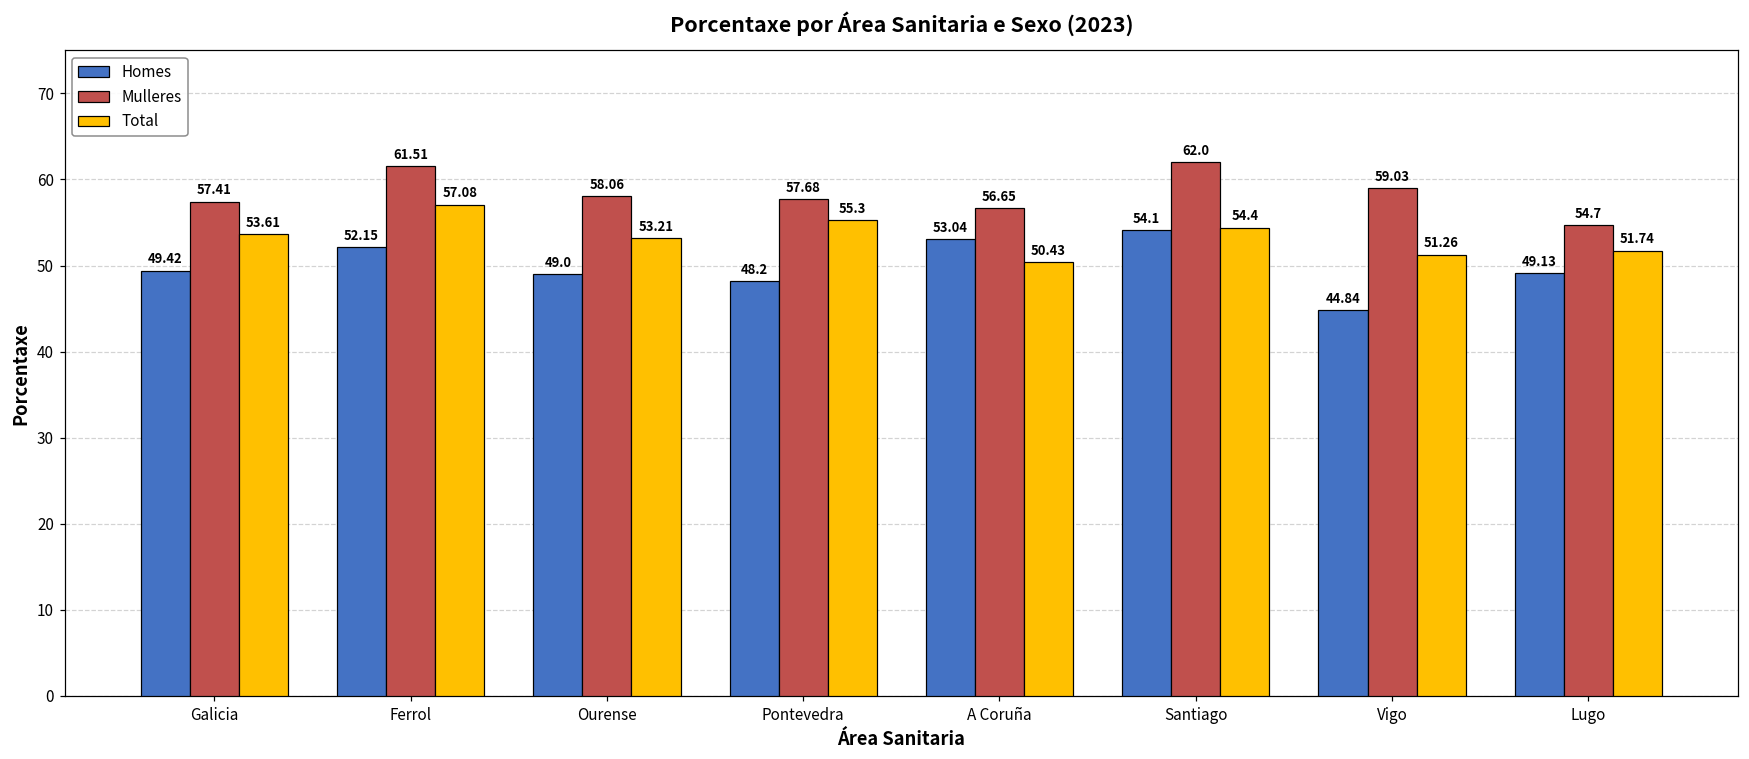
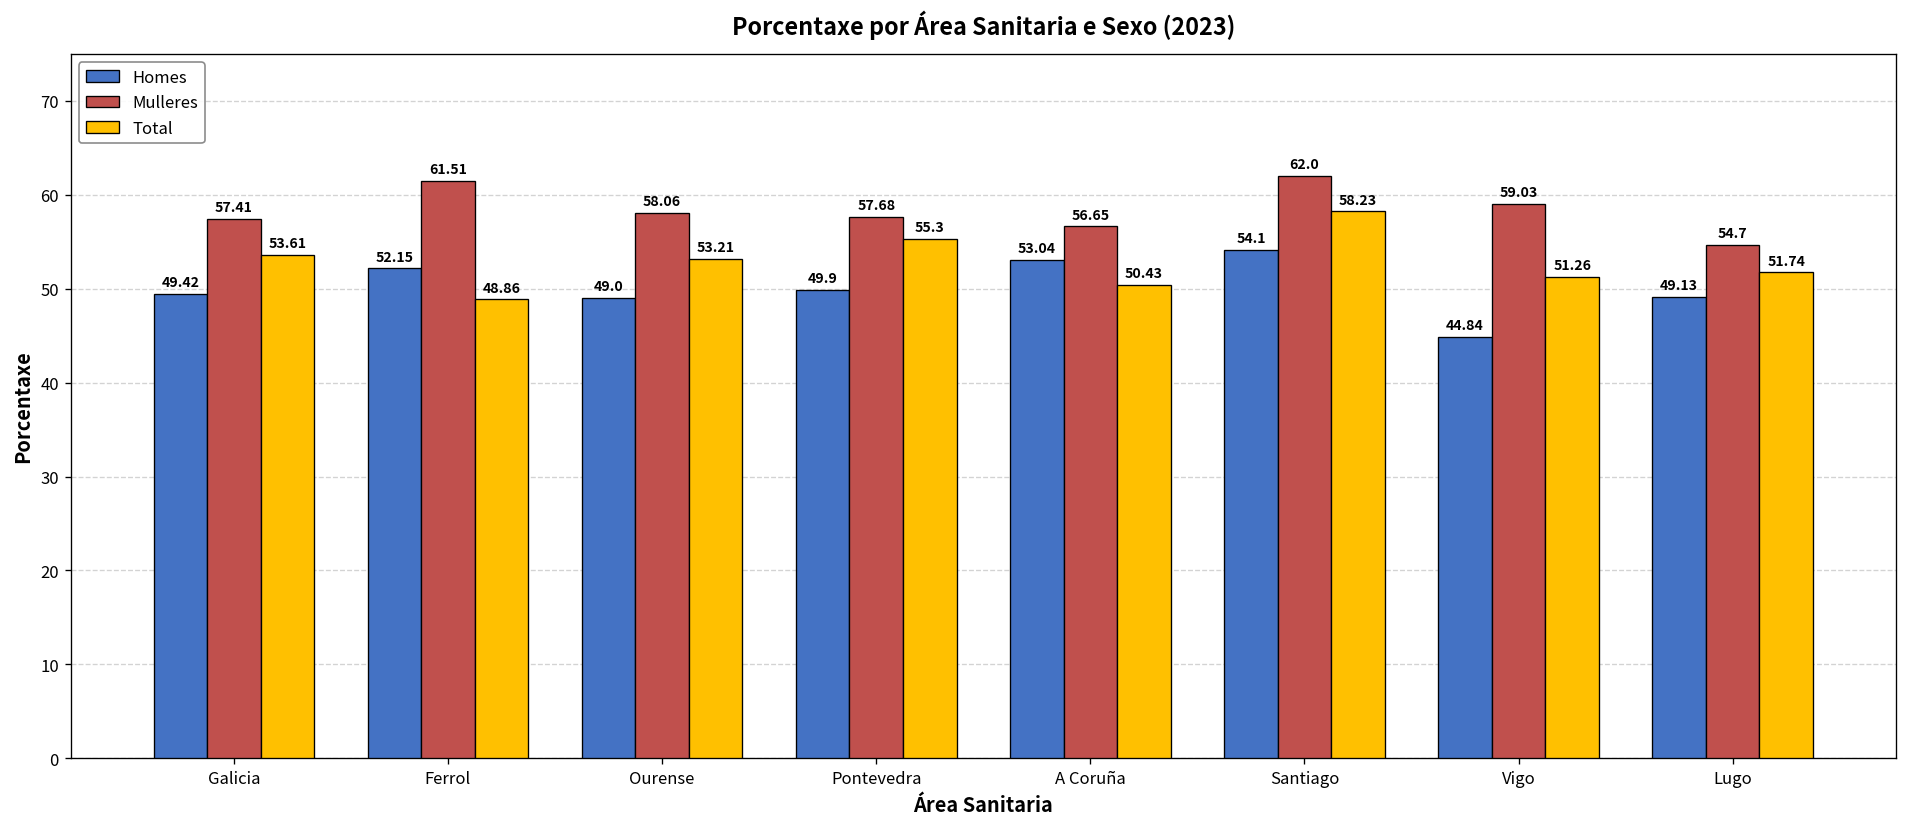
  {
    "Homes": {
      "Galicia": 49.42,
      "Ferrol": 52.15,
      "Ourense": 49.0,
-     "Pontevedra": 48.2,
+     "Pontevedra": 49.9,
      "A Coruña": 53.04,
      "Santiago": 54.1,
      "Vigo": 44.84,
      "Lugo": 49.13
    },
    "Mulleres": {
      "Galicia": 57.41,
      "Ferrol": 61.51,
      "Ourense": 58.06,
      "Pontevedra": 57.68,
      "A Coruña": 56.65,
      "Santiago": 62.0,
      "Vigo": 59.03,
      "Lugo": 54.7
    },
    "Total": {
      "Galicia": 53.61,
-     "Ferrol": 57.08,
+     "Ferrol": 48.86,
      "Ourense": 53.21,
      "Pontevedra": 55.3,
      "A Coruña": 50.43,
-     "Santiago": 54.4,
+     "Santiago": 58.23,
      "Vigo": 51.26,
      "Lugo": 51.74
    }
  }
